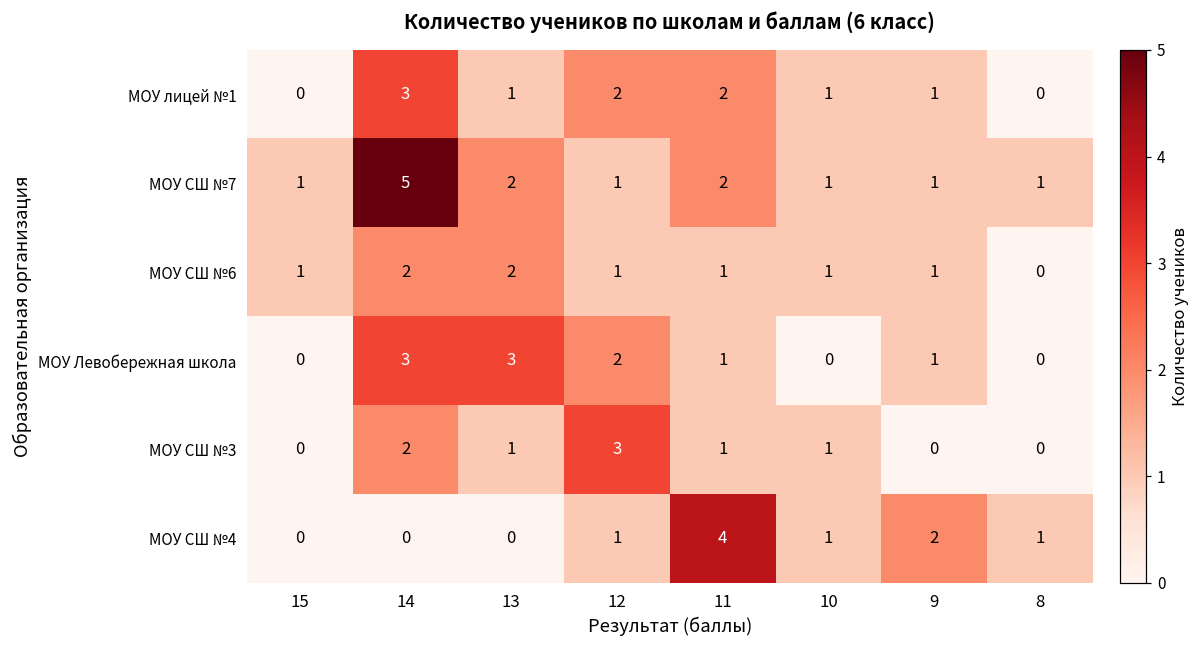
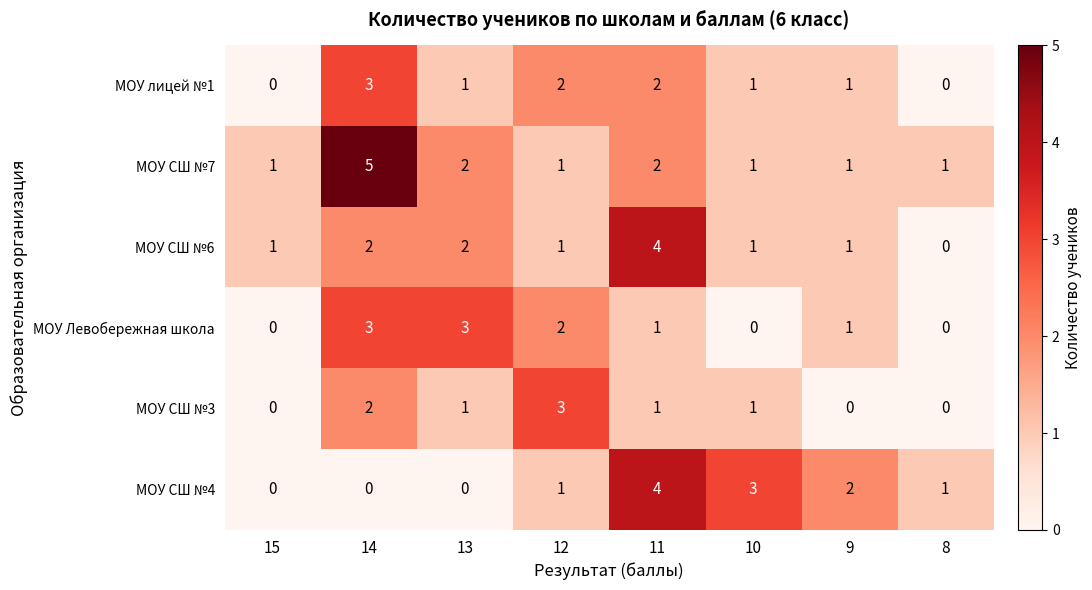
  {
    "МОУ лицей №1": {
      "15": 0,
      "14": 3,
      "13": 1,
      "12": 2,
      "11": 2,
      "10": 1,
      "9": 1,
      "8": 0
    },
    "МОУ СШ №7": {
      "15": 1,
      "14": 5,
      "13": 2,
      "12": 1,
      "11": 2,
      "10": 1,
      "9": 1,
      "8": 1
    },
    "МОУ СШ №6": {
      "15": 1,
      "14": 2,
      "13": 2,
      "12": 1,
-     "11": 1,
+     "11": 4,
      "10": 1,
      "9": 1,
      "8": 0
    },
    "МОУ Левобережная школа": {
      "15": 0,
      "14": 3,
      "13": 3,
      "12": 2,
      "11": 1,
      "10": 0,
      "9": 1,
      "8": 0
    },
    "МОУ СШ №3": {
      "15": 0,
      "14": 2,
      "13": 1,
      "12": 3,
      "11": 1,
      "10": 1,
      "9": 0,
      "8": 0
    },
    "МОУ СШ №4": {
      "15": 0,
      "14": 0,
      "13": 0,
      "12": 1,
      "11": 4,
-     "10": 1,
+     "10": 3,
      "9": 2,
      "8": 1
    }
  }
